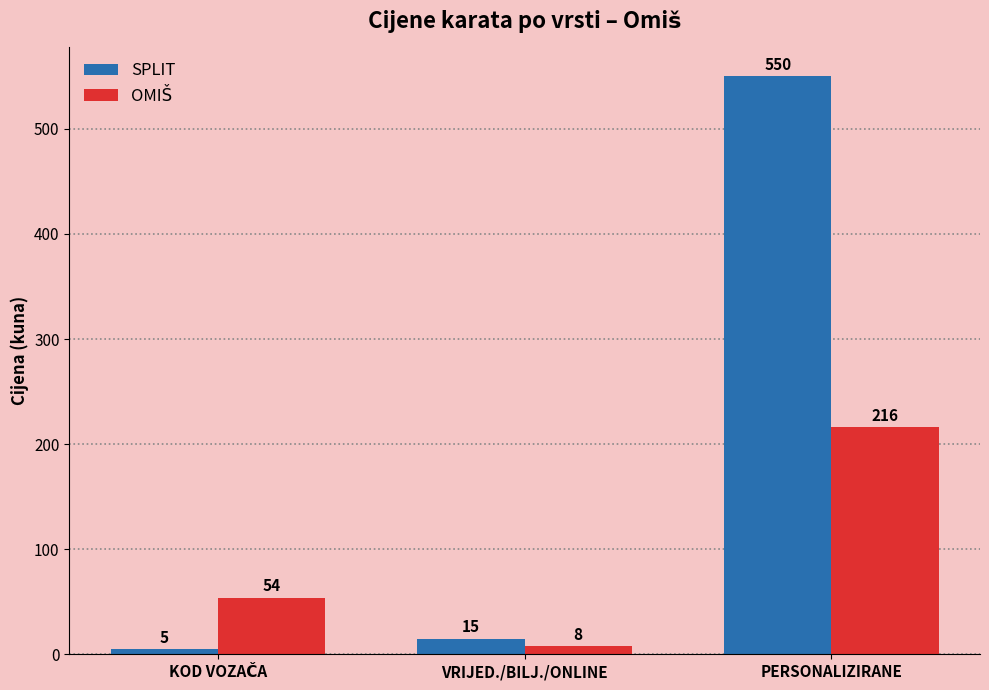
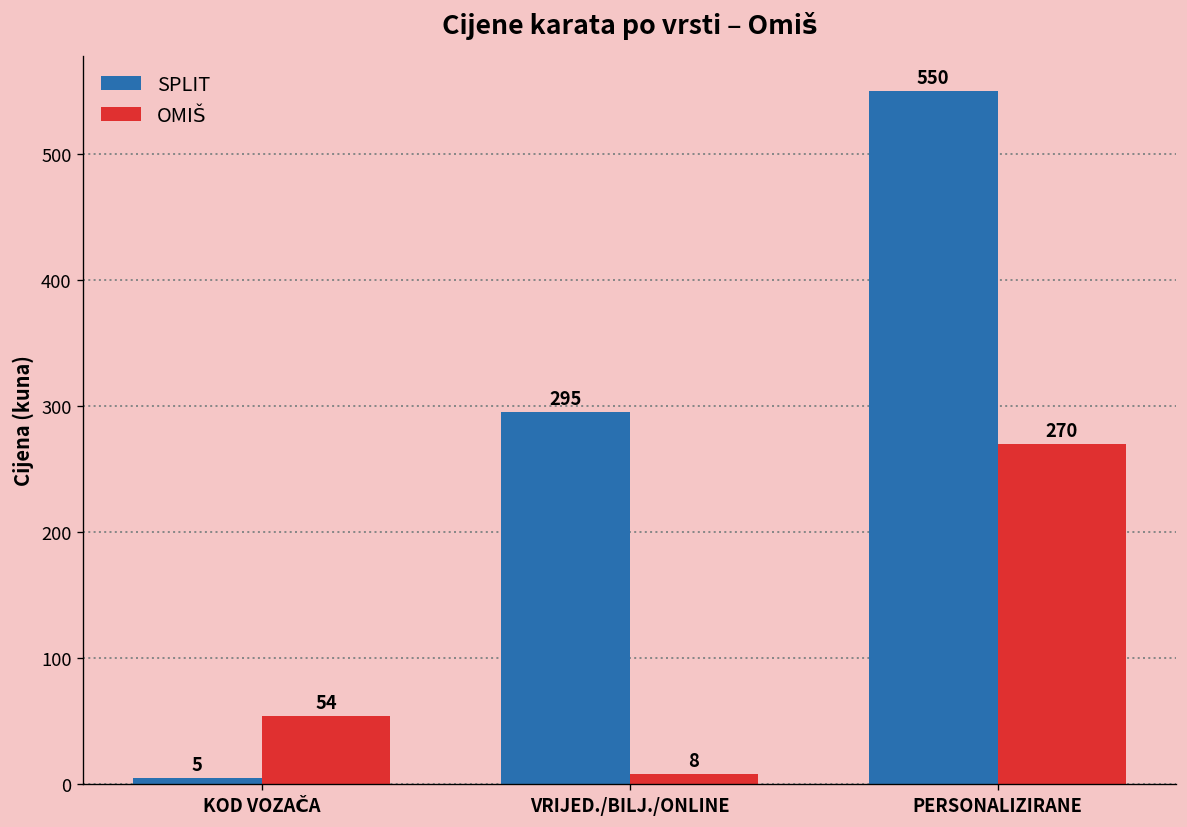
  {
    "SPLIT": {
      "KOD VOZAČA": 5,
-     "VRIJED./BILJ./ONLINE": 15,
+     "VRIJED./BILJ./ONLINE": 295,
      "PERSONALIZIRANE": 550
    },
    "OMIŠ": {
      "KOD VOZAČA": 54,
      "VRIJED./BILJ./ONLINE": 8,
-     "PERSONALIZIRANE": 216
+     "PERSONALIZIRANE": 270
    }
  }
